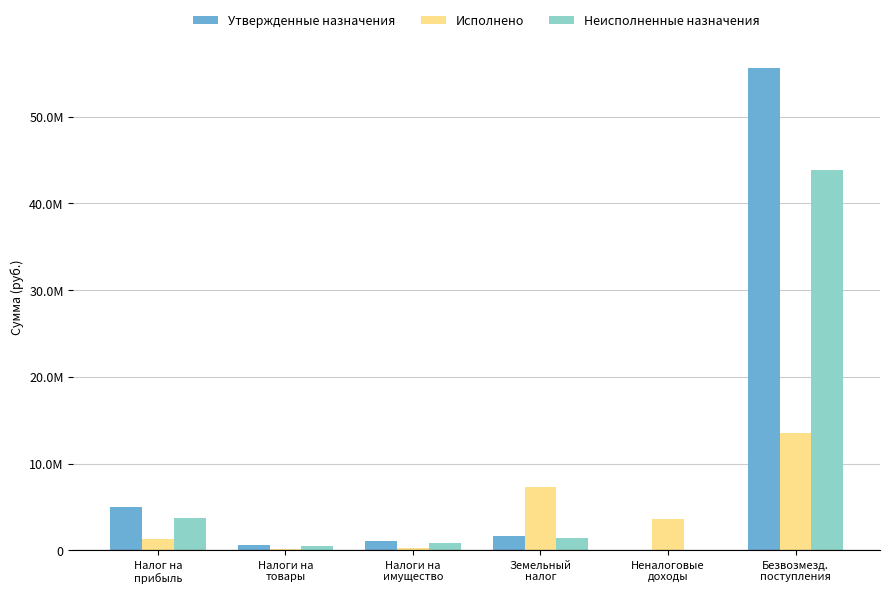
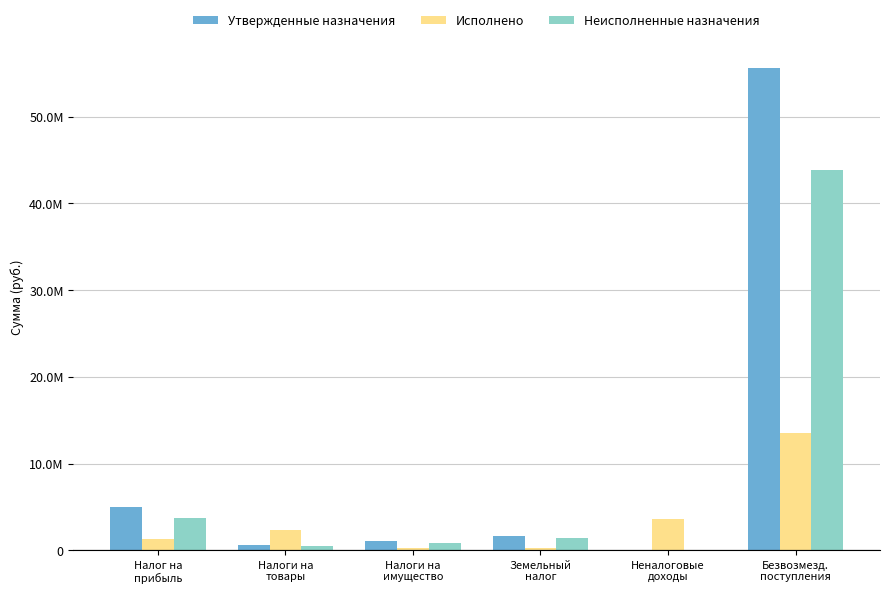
  {
    "Исполнено": {
      "Налог на прибыль": 1000000,
-     "Налоги на товары": 0,
-     "Земельный налог": 7000000,
+     "Налоги на товары": 2000000,
+     "Земельный налог": 0,
      "Неналоговые доходы": 4000000,
      "Безвозмезд. поступления": 14000000
    }
  }
